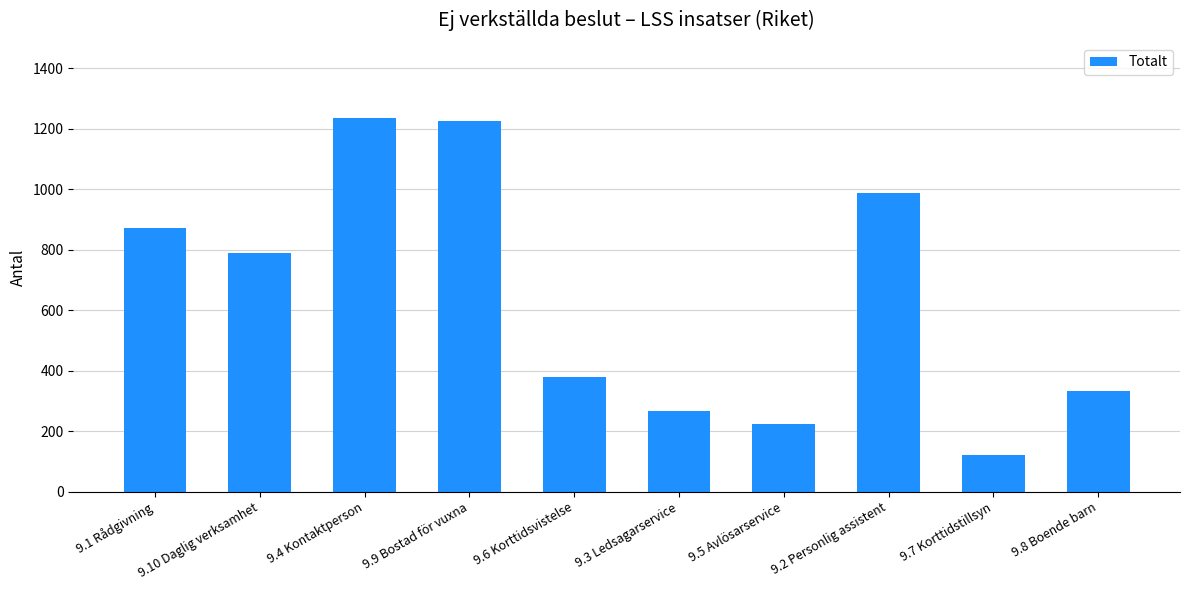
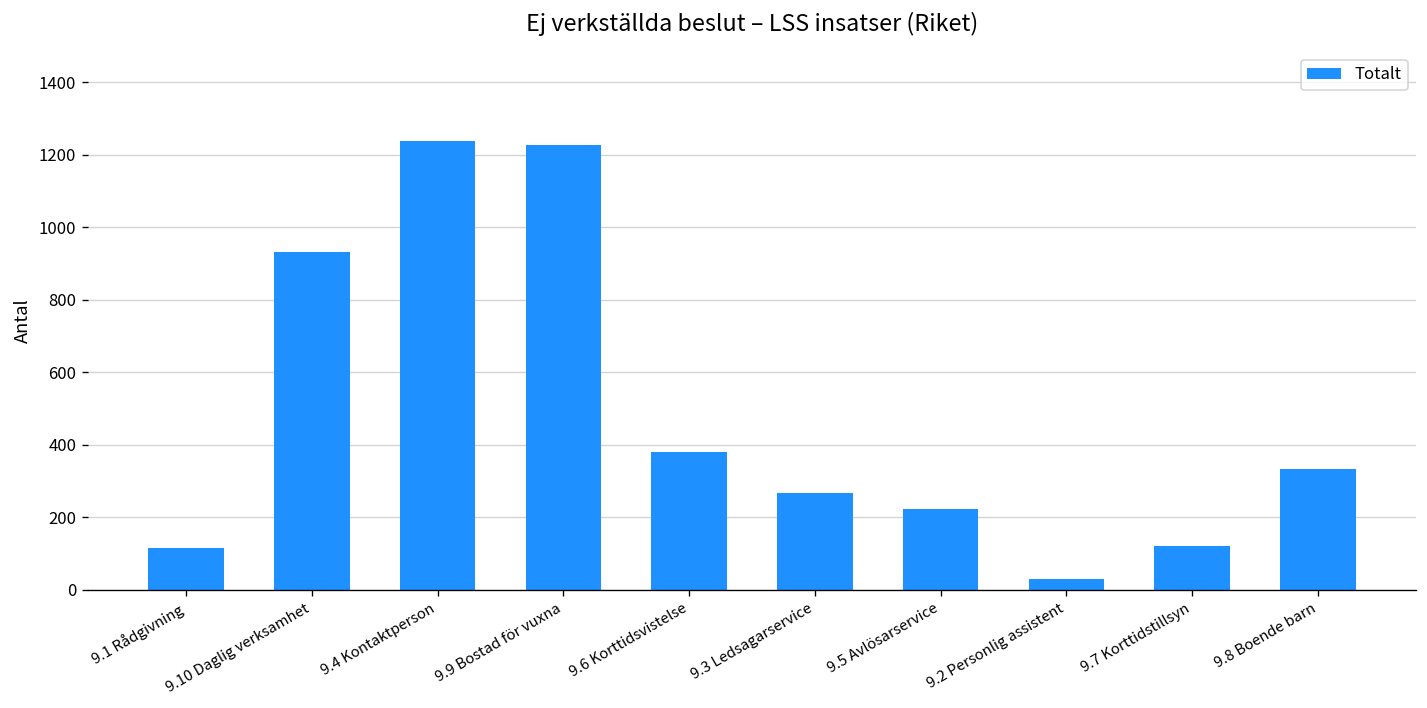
  {
-   "9.1 Rådgivning": 870,
-   "9.10 Daglig verksamhet": 790,
+   "9.1 Rådgivning": 110,
+   "9.10 Daglig verksamhet": 930,
    "9.4 Kontaktperson": 1240,
    "9.9 Bostad för vuxna": 1230,
    "9.6 Korttidsvistelse": 380,
    "9.3 Ledsagarservice": 270,
    "9.5 Avlösarservice": 220,
-   "9.2 Personlig assistent": 990,
+   "9.2 Personlig assistent": 30,
    "9.7 Korttidstillsyn": 120,
    "9.8 Boende barn": 330
  }
